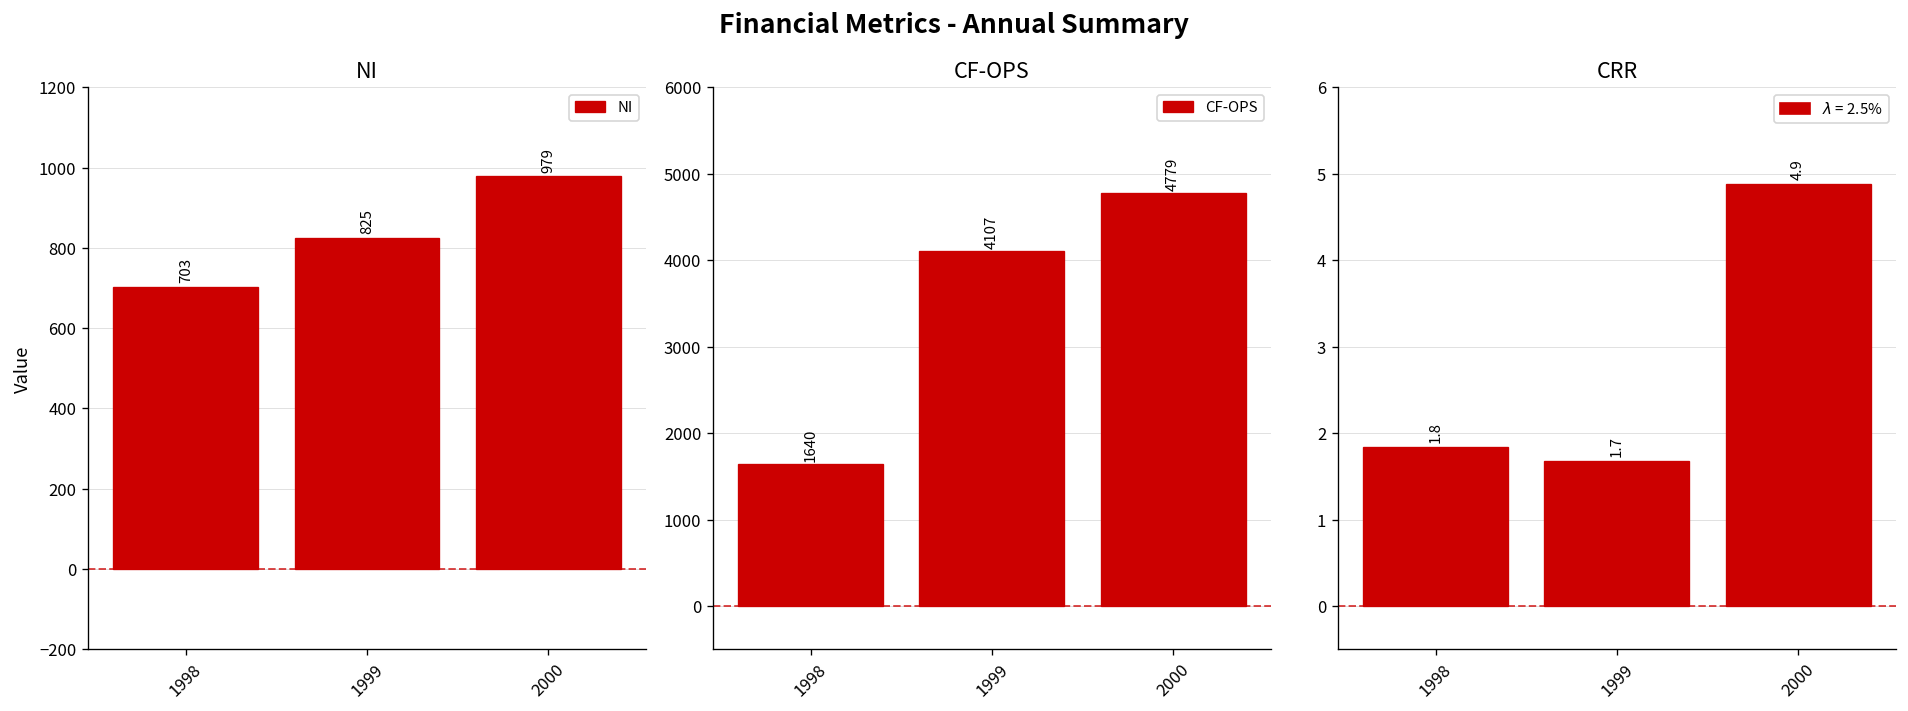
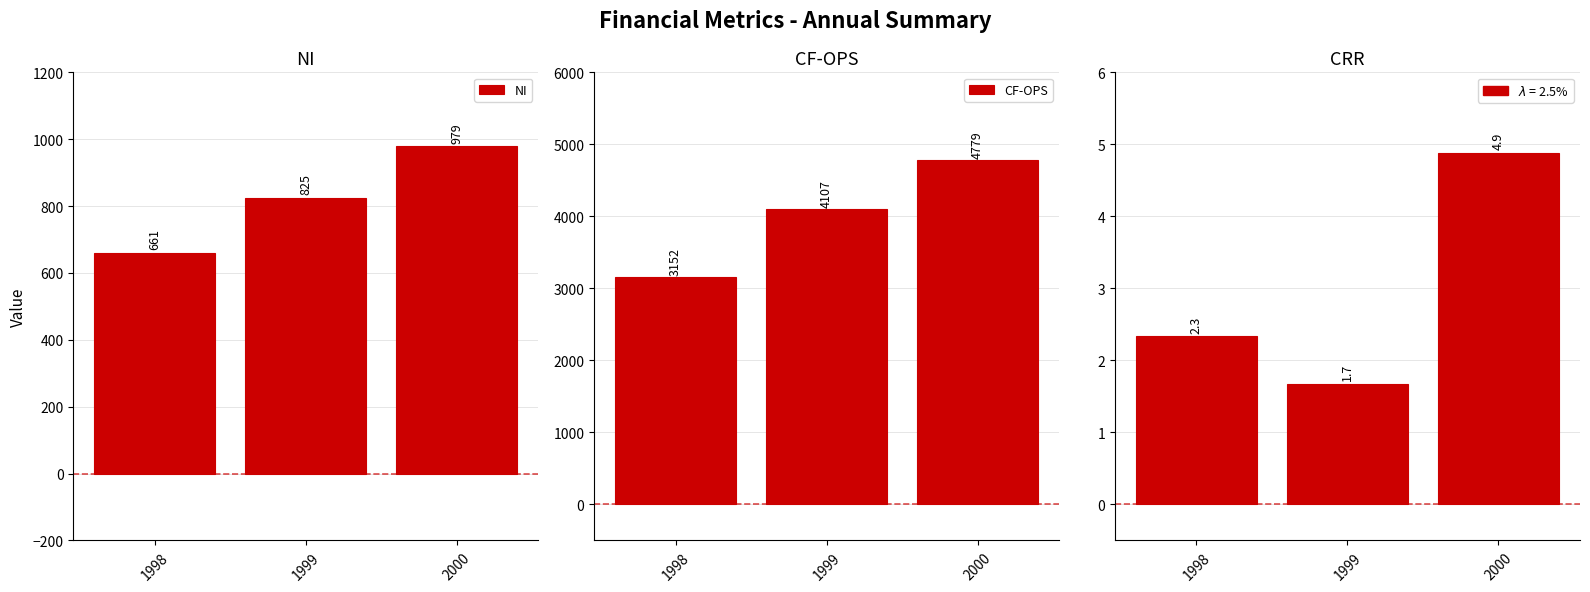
  {
    "NI": {
-     "1998": 703,
+     "1998": 661,
      "1999": 825,
      "2000": 979
    },
    "CF-OPS": {
-     "1998": 1640,
+     "1998": 3152,
      "1999": 4107,
      "2000": 4779
    },
    "CRR": {
-     "1998": 1.8,
+     "1998": 2.3,
      "1999": 1.7,
      "2000": 4.9
    }
  }
